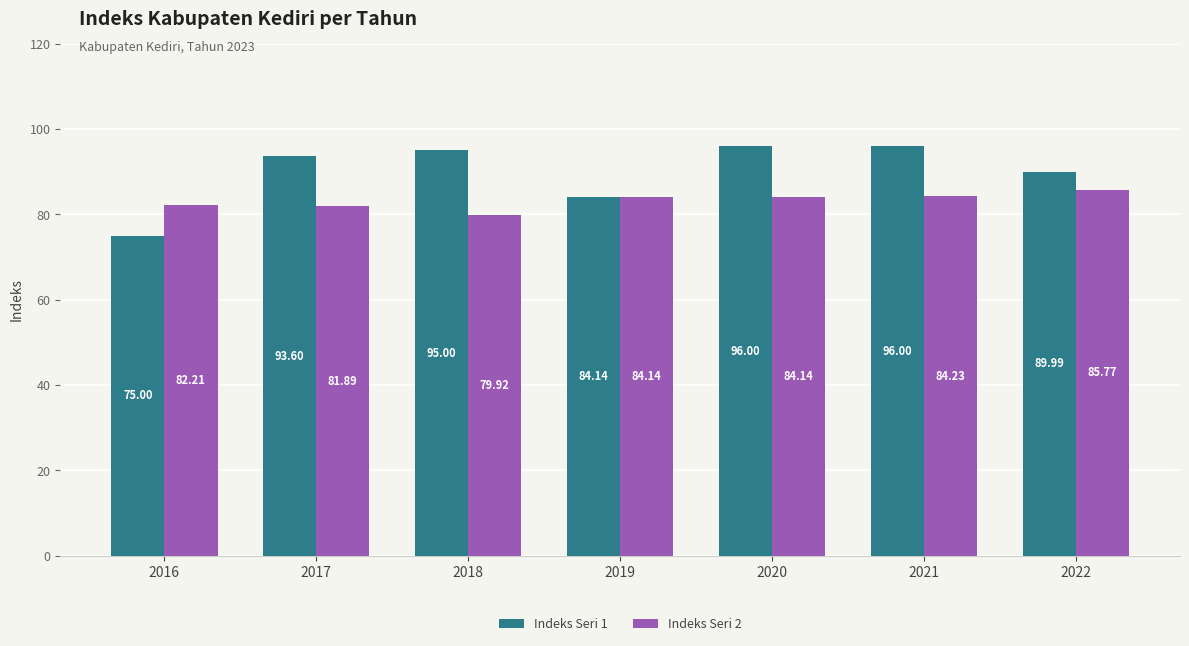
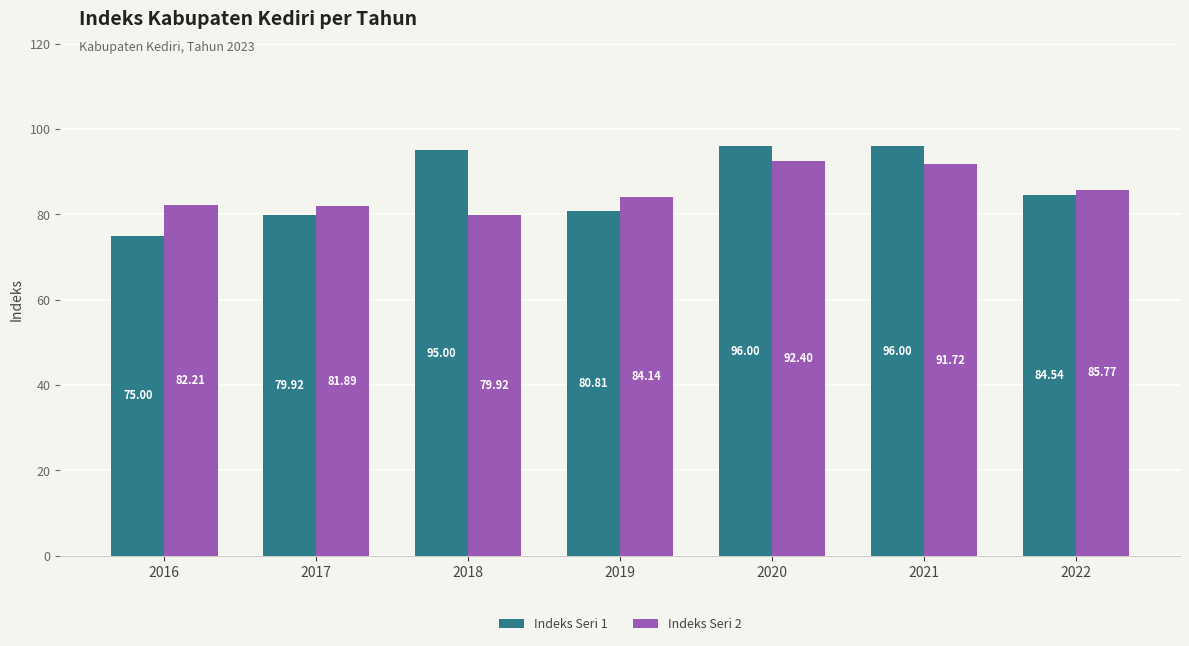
  {
    "Indeks Seri 1": {
      "2016": 75.00,
-     "2017": 93.60,
+     "2017": 79.92,
      "2018": 95.00,
-     "2019": 84.14,
+     "2019": 80.81,
      "2020": 96.00,
      "2021": 96.00,
-     "2022": 89.99
+     "2022": 84.54
    },
    "Indeks Seri 2": {
      "2016": 82.21,
      "2017": 81.89,
      "2018": 79.92,
      "2019": 84.14,
-     "2020": 84.14,
-     "2021": 84.23,
+     "2020": 92.40,
+     "2021": 91.72,
      "2022": 85.77
    }
  }
